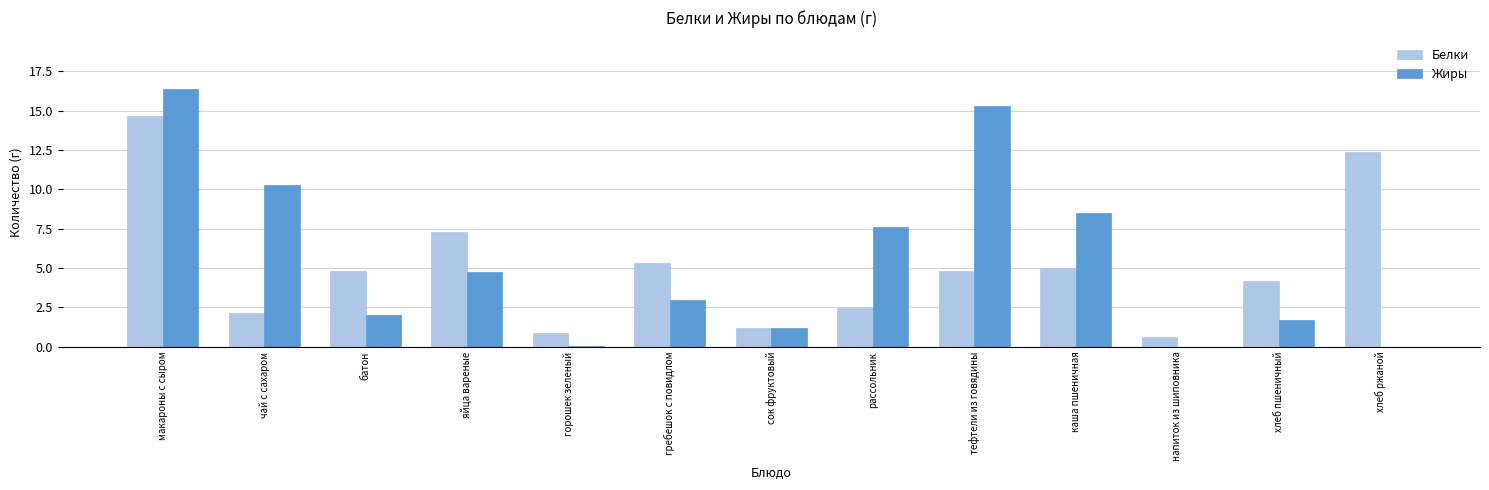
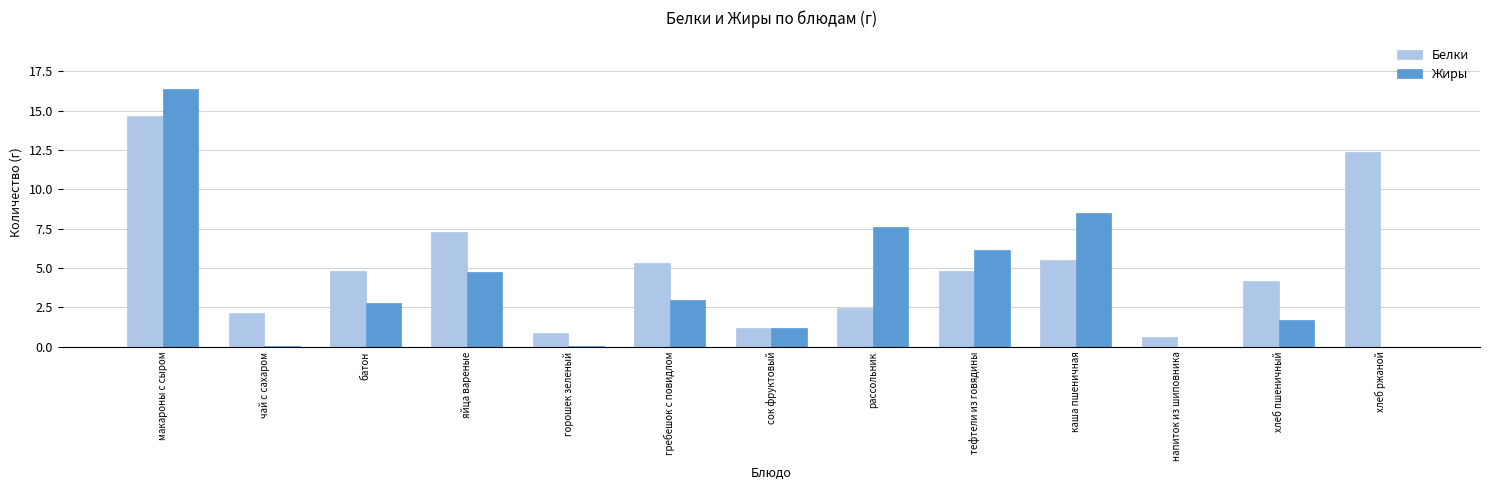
  {
    "Белки": {
      "макароны с сыром": 14.6,
      "чай с сахаром": 2.2,
      "батон": 4.8,
      "яйца вареные": 7.3,
      "горошек зеленый": 0.9,
      "гребешок с повидлом": 5.3,
      "сок фруктовый": 1.2,
      "рассольник": 2.4,
      "тефтели из говядины": 4.8,
-     "каша пшеничная": 5.0,
+     "каша пшеничная": 5.5,
      "напиток из шиповника": 0.6,
      "хлеб пшеничный": 4.2,
      "хлеб ржаной": 12.4
    },
    "Жиры": {
      "макароны с сыром": 16.4,
-     "чай с сахаром": 10.3,
-     "батон": 2.0,
+     "чай с сахаром": 0.0,
+     "батон": 2.8,
      "яйца вареные": 4.7,
      "гребешок с повидлом": 3.0,
      "сок фруктовый": 1.2,
      "рассольник": 7.6,
-     "тефтели из говядины": 15.3,
+     "тефтели из говядины": 6.2,
      "каша пшеничная": 8.5,
      "напиток из шиповника": 0.0,
      "хлеб пшеничный": 1.7,
      "хлеб ржаной": 0.0
    }
  }
